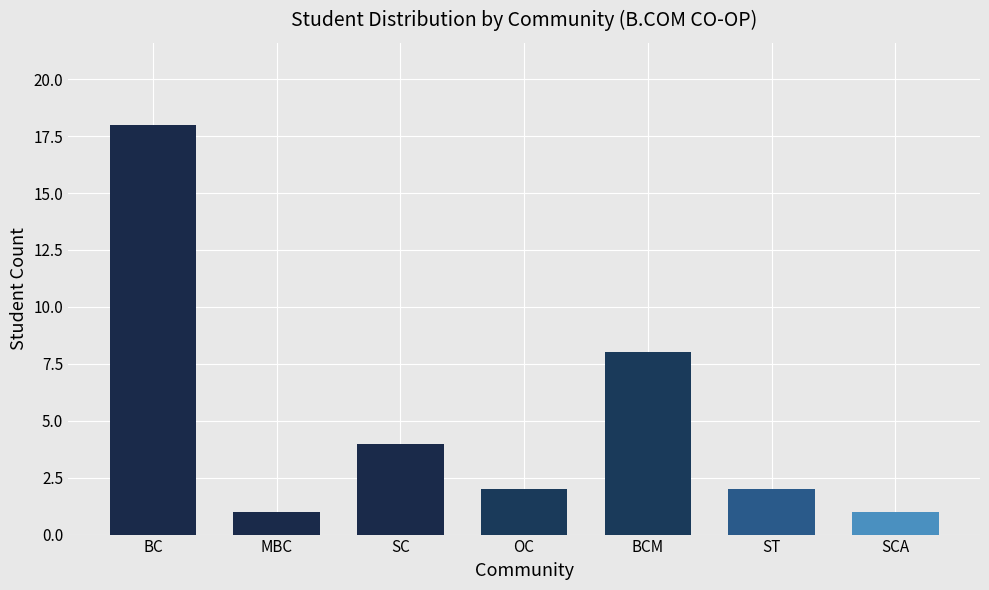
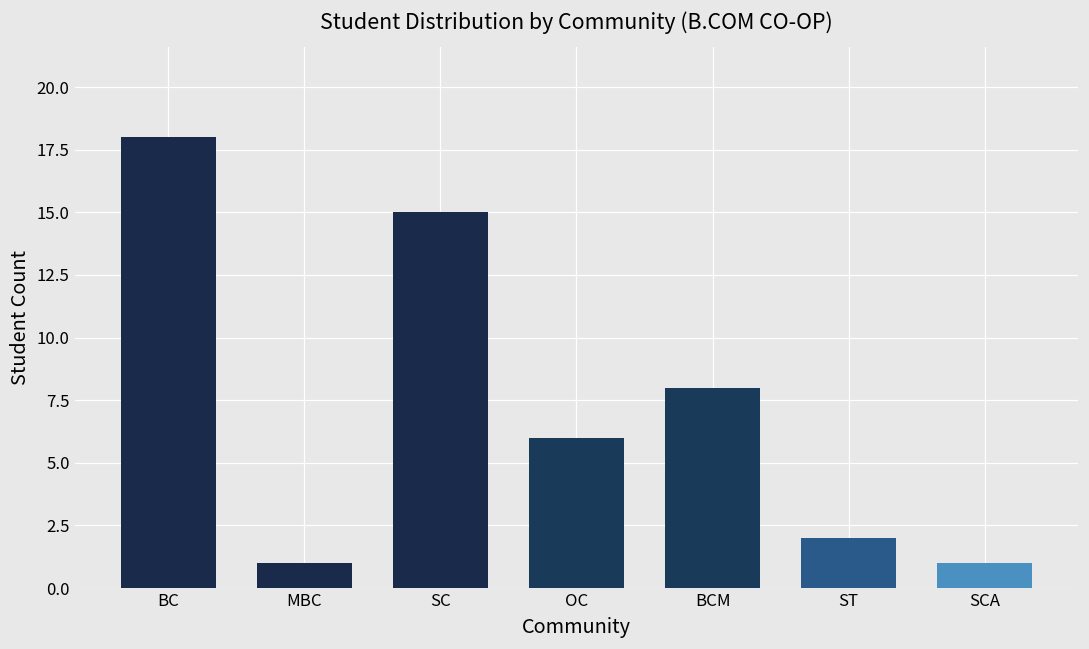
  {
    "BC": 18,
    "MBC": 1,
-   "SC": 4,
-   "OC": 2,
+   "SC": 15,
+   "OC": 6,
    "BCM": 8,
    "ST": 2,
    "SCA": 1
  }
